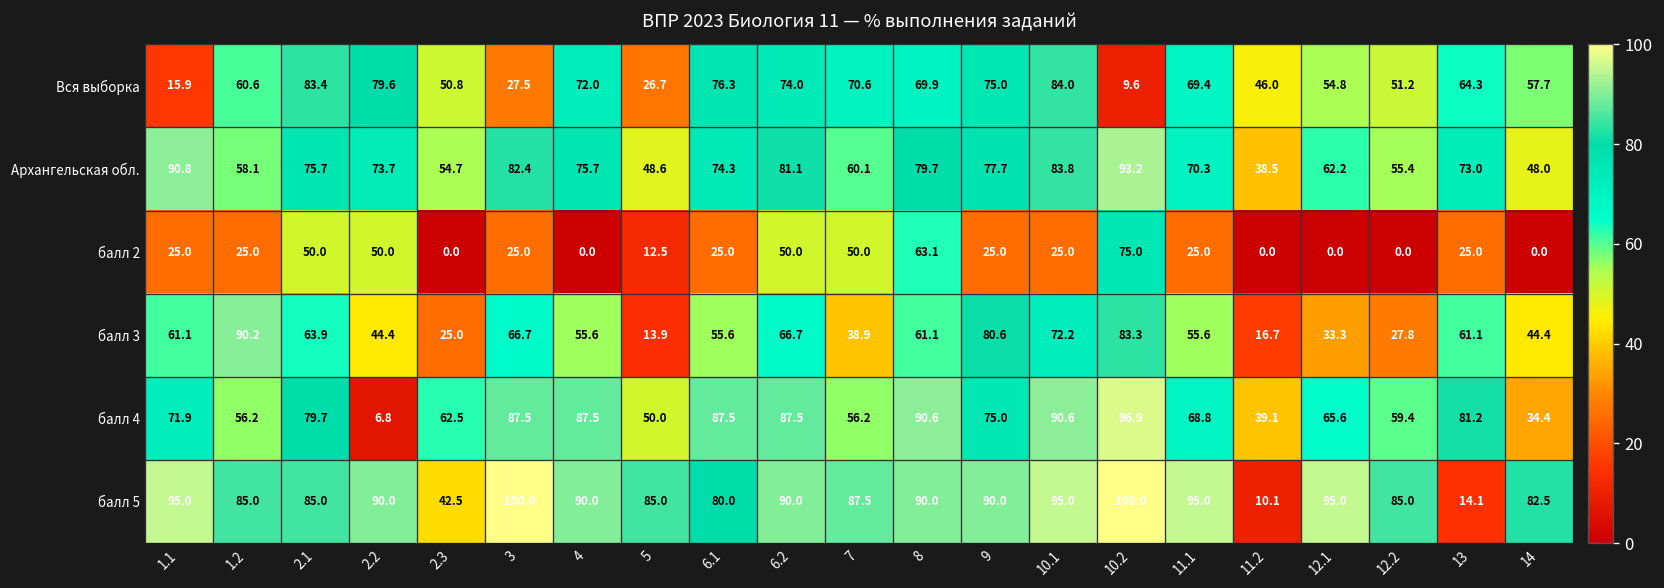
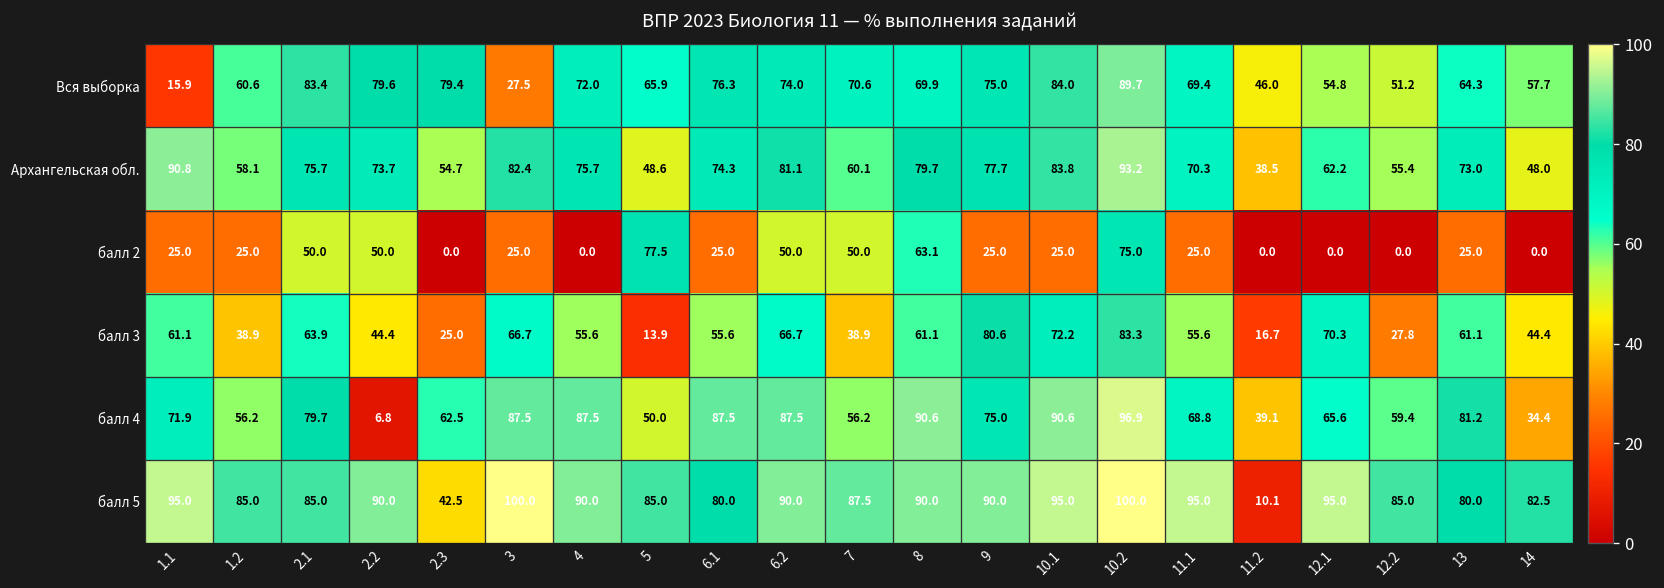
  {
    "Вся выборка": {
      "1.1": 15.9,
      "1.2": 60.6,
      "2.1": 83.4,
      "2.2": 79.6,
-     "2.3": 50.8,
+     "2.3": 79.4,
      "3": 27.5,
      "4": 72.0,
-     "5": 26.7,
+     "5": 65.9,
      "6.1": 76.3,
      "6.2": 74.0,
      "7": 70.6,
      "8": 69.9,
      "9": 75.0,
      "10.1": 84.0,
-     "10.2": 9.6,
+     "10.2": 89.7,
      "11.1": 69.4,
      "11.2": 46.0,
      "12.1": 54.8,
      "12.2": 51.2,
      "13": 64.3,
      "14": 57.7
    },
    "Архангельская обл.": {
      "1.1": 90.8,
      "1.2": 58.1,
      "2.1": 75.7,
      "2.2": 73.7,
      "2.3": 54.7,
      "3": 82.4,
      "4": 75.7,
      "5": 48.6,
      "6.1": 74.3,
      "6.2": 81.1,
      "7": 60.1,
      "8": 79.7,
      "9": 77.7,
      "10.1": 83.8,
      "10.2": 93.2,
      "11.1": 70.3,
      "11.2": 38.5,
      "12.1": 62.2,
      "12.2": 55.4,
      "13": 73.0,
      "14": 48.0
    },
    "балл 2": {
      "1.1": 25.0,
      "1.2": 25.0,
      "2.1": 50.0,
      "2.2": 50.0,
      "2.3": 0.0,
      "3": 25.0,
      "4": 0.0,
-     "5": 12.5,
+     "5": 77.5,
      "6.1": 25.0,
      "6.2": 50.0,
      "7": 50.0,
      "8": 63.1,
      "9": 25.0,
      "10.1": 25.0,
      "10.2": 75.0,
      "11.1": 25.0,
      "11.2": 0.0,
      "12.1": 0.0,
      "12.2": 0.0,
      "13": 25.0,
      "14": 0.0
    },
    "балл 3": {
      "1.1": 61.1,
-     "1.2": 90.2,
+     "1.2": 38.9,
      "2.1": 63.9,
      "2.2": 44.4,
      "2.3": 25.0,
      "3": 66.7,
      "4": 55.6,
      "5": 13.9,
      "6.1": 55.6,
      "6.2": 66.7,
      "7": 38.9,
      "8": 61.1,
      "9": 80.6,
      "10.1": 72.2,
      "10.2": 83.3,
      "11.1": 55.6,
      "11.2": 16.7,
-     "12.1": 33.3,
+     "12.1": 70.3,
      "12.2": 27.8,
      "13": 61.1,
      "14": 44.4
    },
    "балл 4": {
      "1.1": 71.9,
      "1.2": 56.2,
      "2.1": 79.7,
      "2.2": 6.8,
      "2.3": 62.5,
      "3": 87.5,
      "4": 87.5,
      "5": 50.0,
      "6.1": 87.5,
      "6.2": 87.5,
      "7": 56.2,
      "8": 90.6,
      "9": 75.0,
      "10.1": 90.6,
      "10.2": 96.9,
      "11.1": 68.8,
      "11.2": 39.1,
      "12.1": 65.6,
      "12.2": 59.4,
      "13": 81.2,
      "14": 34.4
    },
    "балл 5": {
      "1.1": 95.0,
      "1.2": 85.0,
      "2.1": 85.0,
      "2.2": 90.0,
      "2.3": 42.5,
      "3": 100.0,
      "4": 90.0,
      "5": 85.0,
      "6.1": 80.0,
      "6.2": 90.0,
      "7": 87.5,
      "8": 90.0,
      "9": 90.0,
      "10.1": 95.0,
      "10.2": 100.0,
      "11.1": 95.0,
      "11.2": 10.1,
      "12.1": 95.0,
      "12.2": 85.0,
-     "13": 14.1,
+     "13": 80.0,
      "14": 82.5
    }
  }
